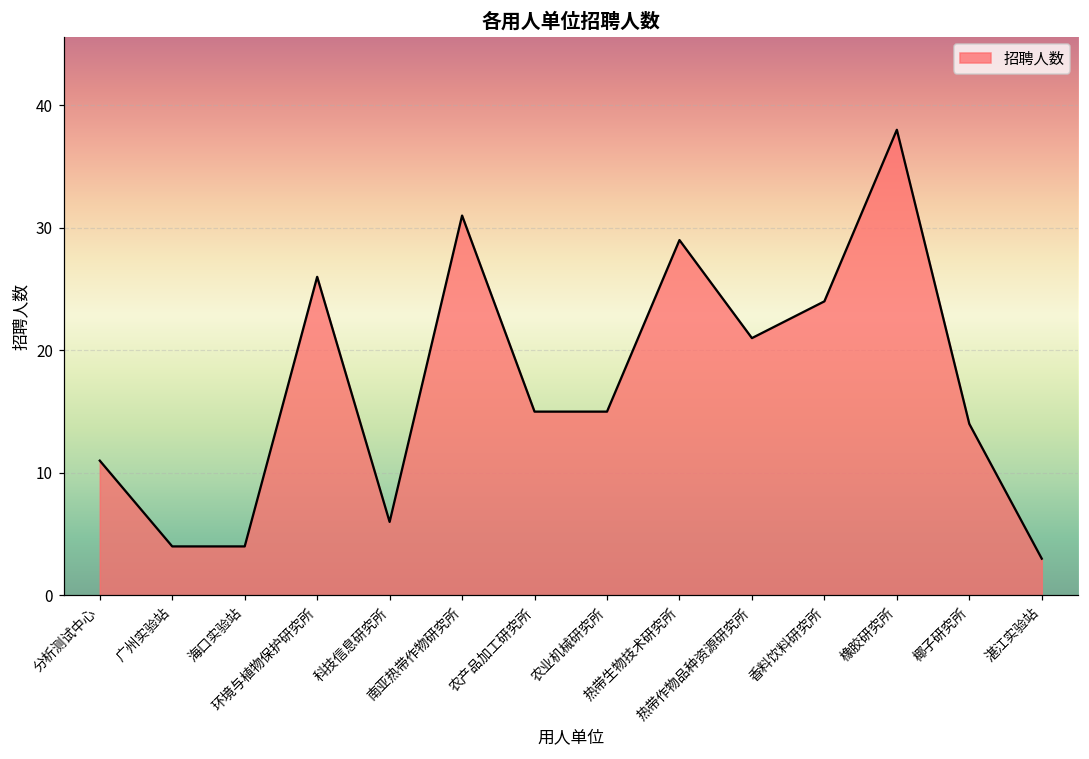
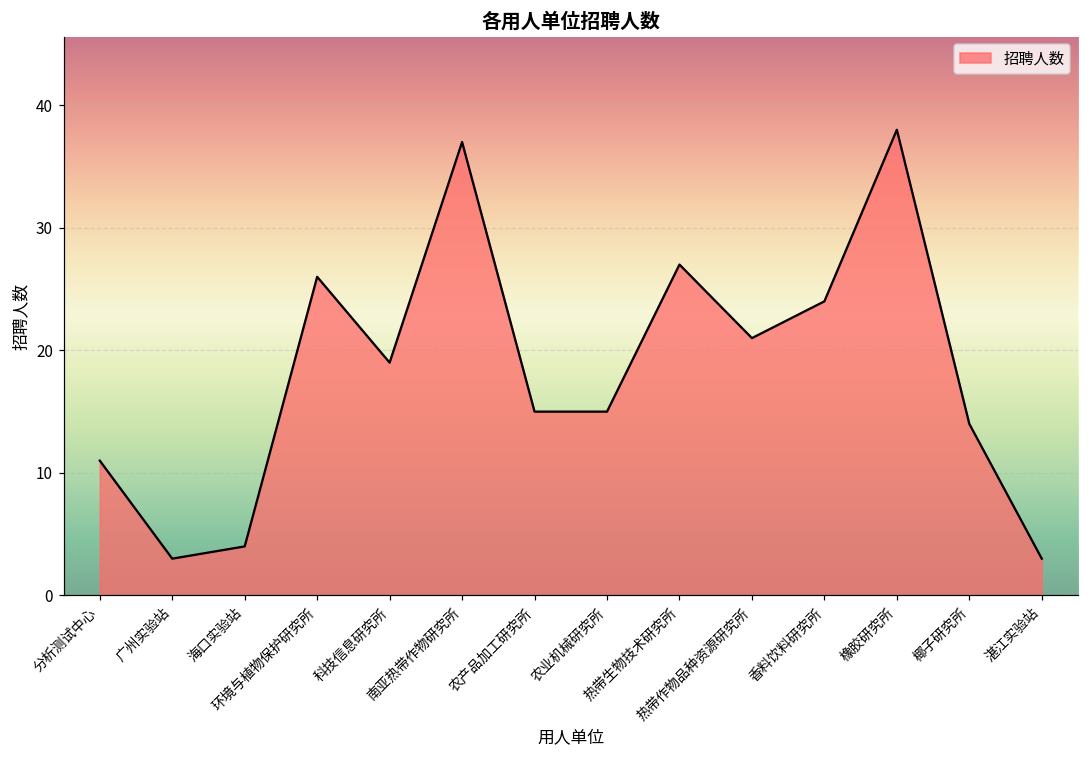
  {
    "分析测试中心": 11,
-   "广州实验站": 4,
+   "广州实验站": 3,
    "海口实验站": 4,
    "环境与植物保护研究所": 26,
-   "科技信息研究所": 6,
-   "南亚热带作物研究所": 31,
+   "科技信息研究所": 19,
+   "南亚热带作物研究所": 37,
    "农产品加工研究所": 15,
    "农业机械研究所": 15,
-   "热带生物技术研究所": 29,
+   "热带生物技术研究所": 27,
    "热带作物品种资源研究所": 21,
    "香料饮料研究所": 24,
    "橡胶研究所": 38,
    "椰子研究所": 14,
    "湛江实验站": 3
  }
